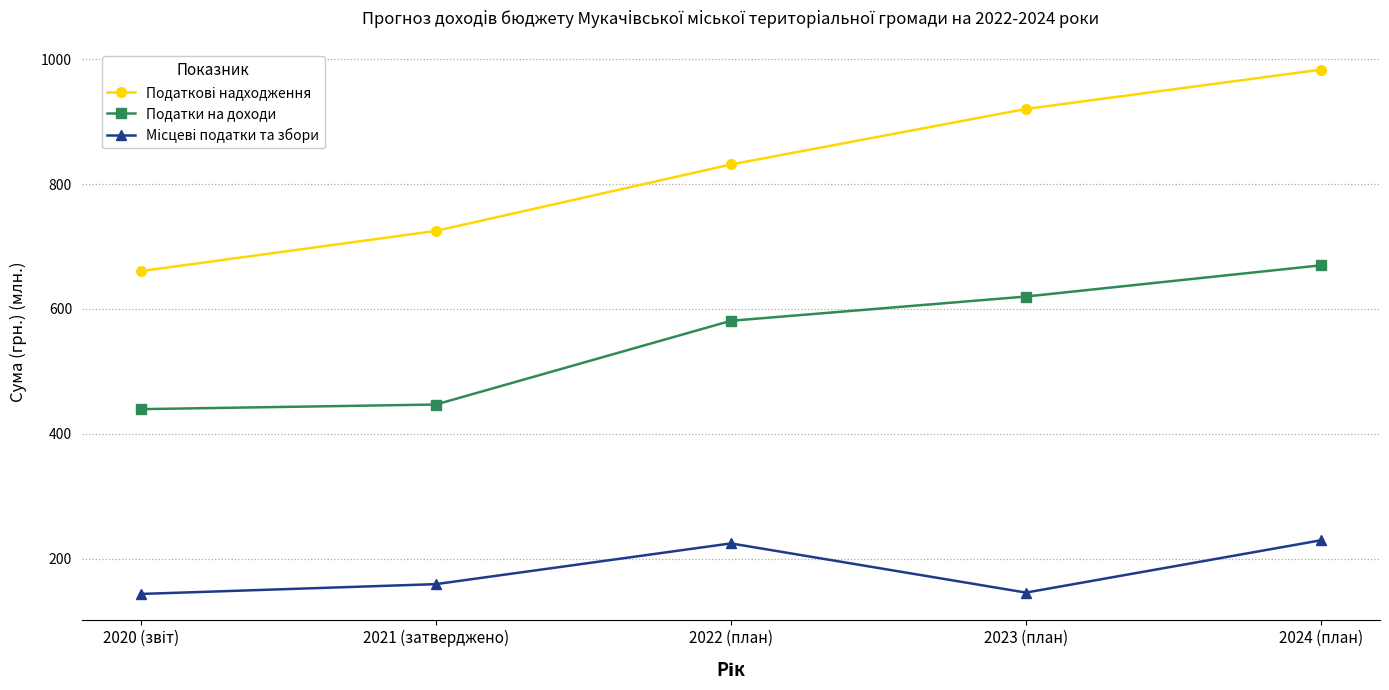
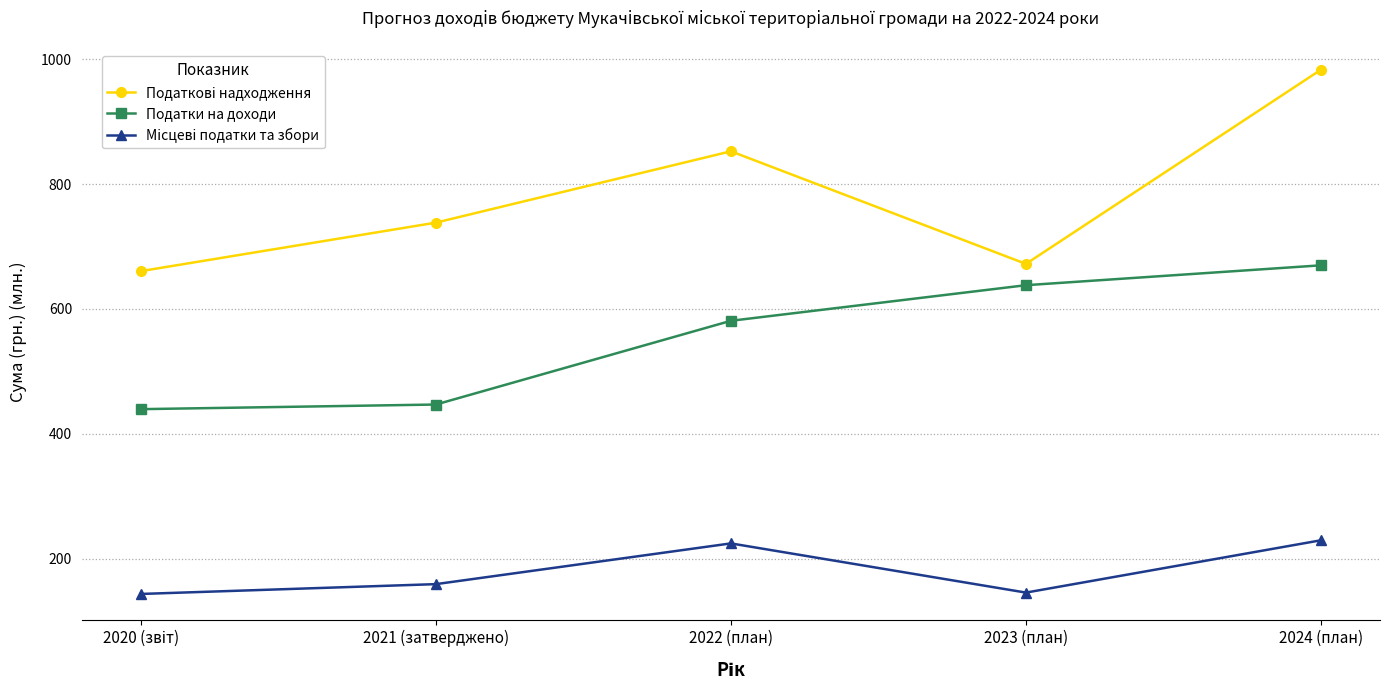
  {
    "Податкові надходження": {
      "2020 (звіт)": 660,
-     "2021 (затверджено)": 720,
-     "2022 (план)": 830,
-     "2023 (план)": 920,
+     "2021 (затверджено)": 740,
+     "2022 (план)": 850,
+     "2023 (план)": 670,
      "2024 (план)": 980
    },
    "Податки на доходи": {
      "2020 (звіт)": 440,
      "2021 (затверджено)": 450,
      "2022 (план)": 580,
-     "2023 (план)": 620,
+     "2023 (план)": 640,
      "2024 (план)": 670
    },
    "Місцеві податки та збори": {
      "2020 (звіт)": 140,
      "2021 (затверджено)": 160,
      "2022 (план)": 220,
      "2023 (план)": 150,
      "2024 (план)": 230
    }
  }
